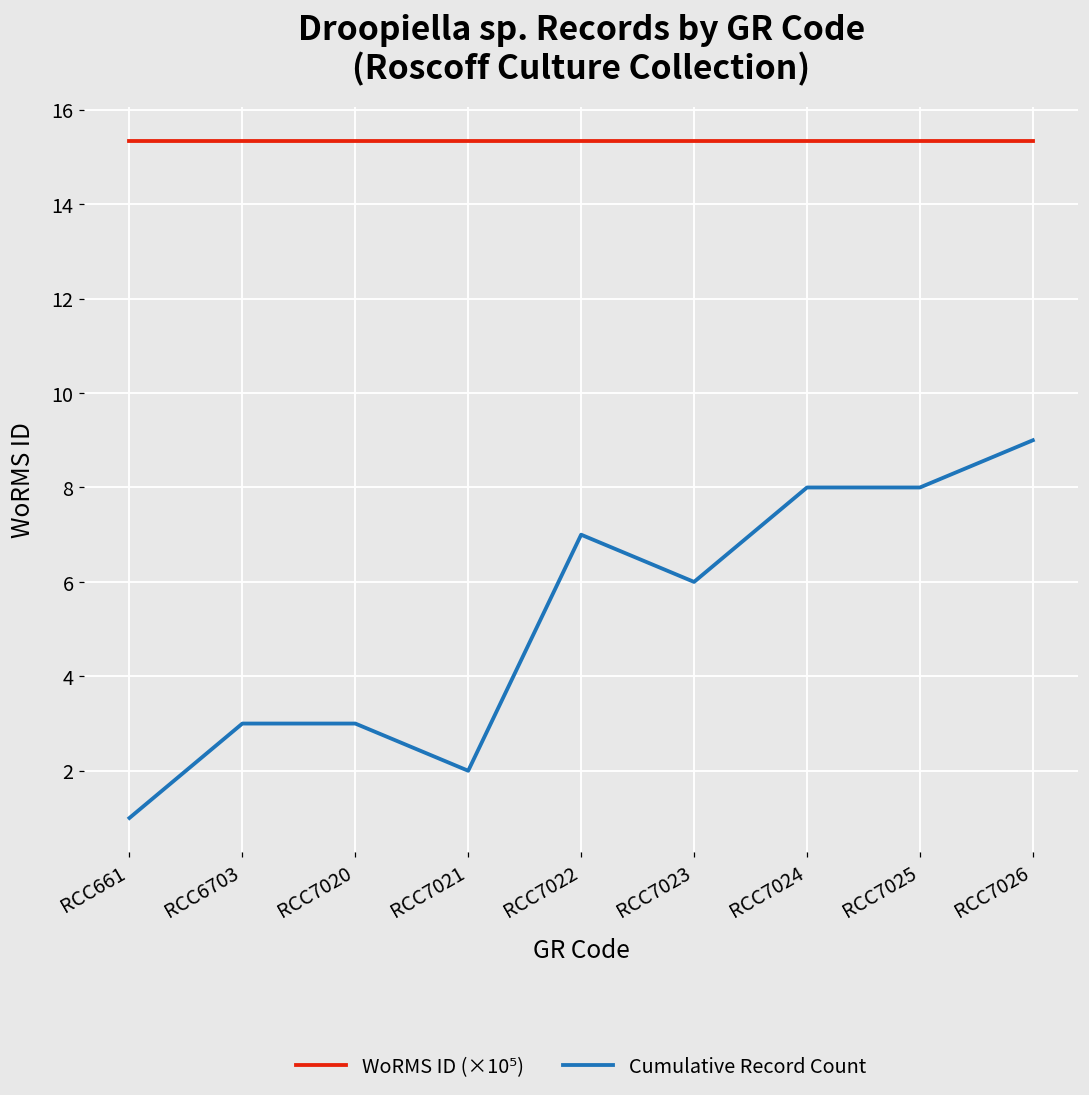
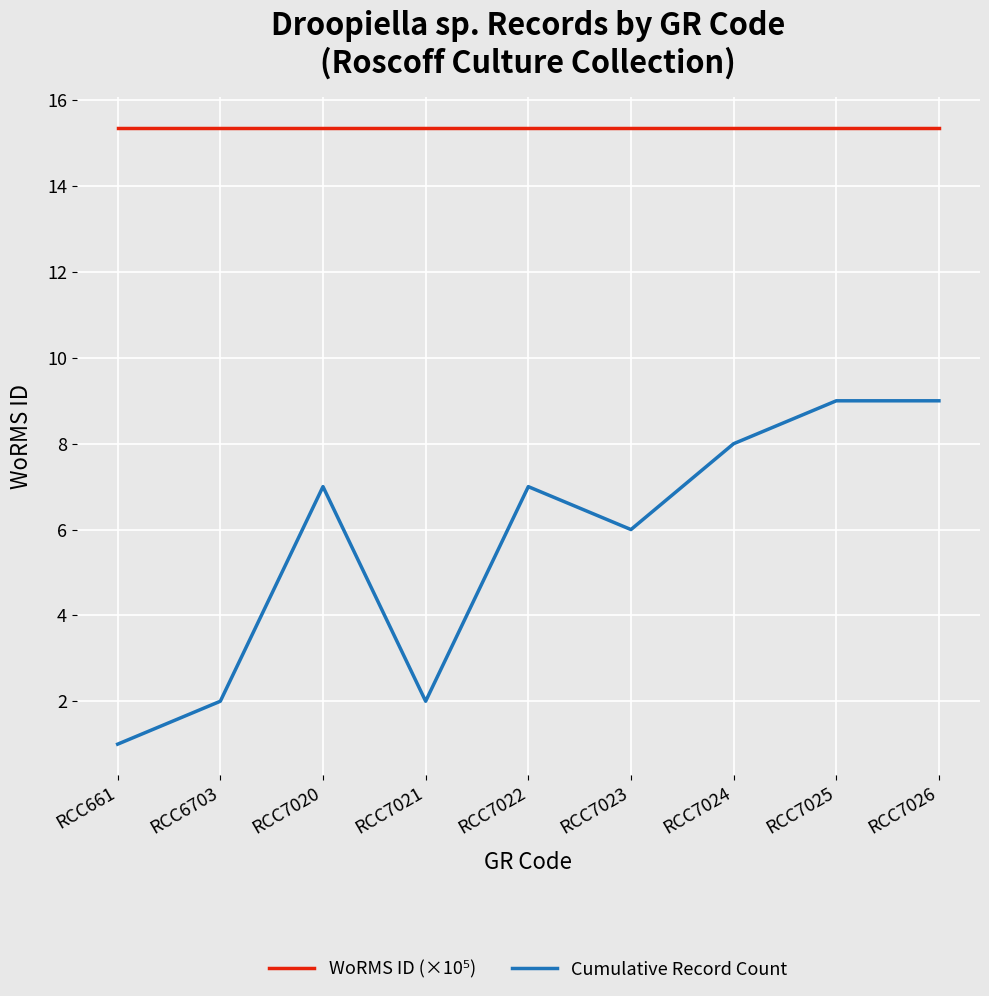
  {
    "WoRMS ID (×10⁵)": {
      "RCC661": 15.3,
      "RCC6703": 15.3,
      "RCC7020": 15.3,
      "RCC7021": 15.3,
      "RCC7022": 15.3,
      "RCC7023": 15.3,
      "RCC7024": 15.3,
      "RCC7025": 15.3,
      "RCC7026": 15.3
    },
    "Cumulative Record Count": {
      "RCC661": 1,
-     "RCC6703": 3,
-     "RCC7020": 3,
+     "RCC6703": 2,
+     "RCC7020": 7,
      "RCC7021": 2,
      "RCC7022": 7,
      "RCC7023": 6,
      "RCC7024": 8,
-     "RCC7025": 8,
+     "RCC7025": 9,
      "RCC7026": 9
    }
  }
